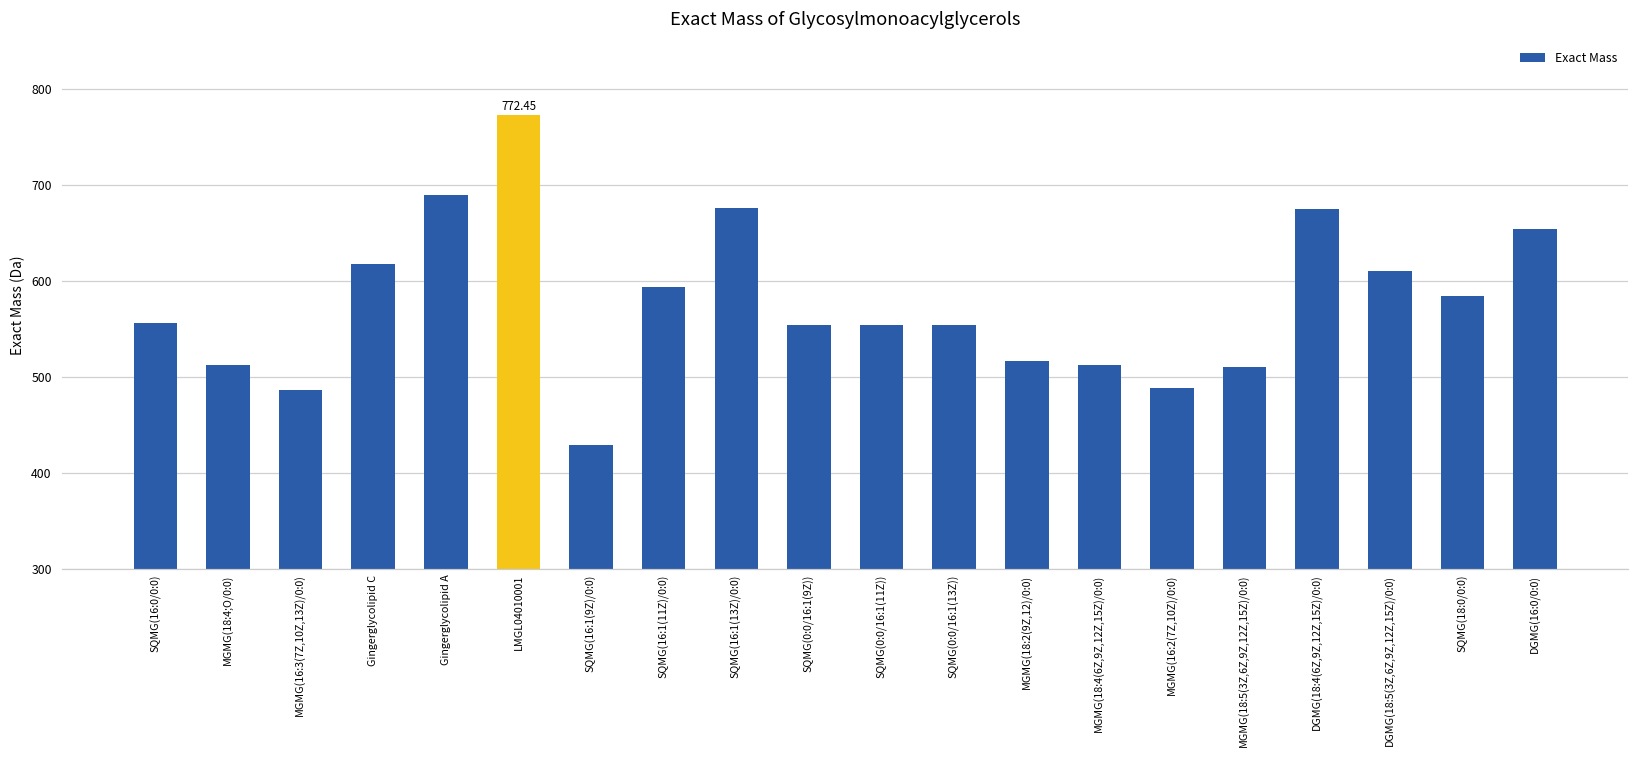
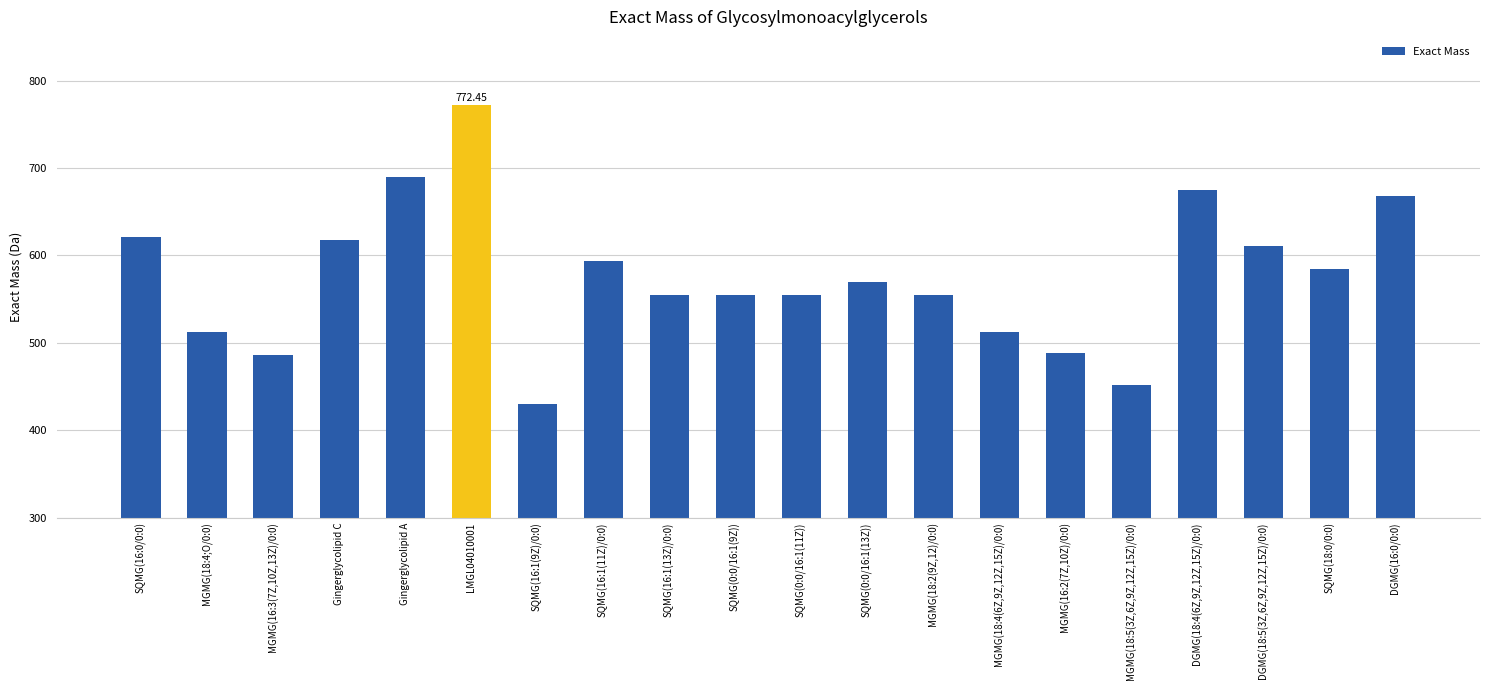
  {
-   "SQMG(16:0/0:0)": 560,
+   "SQMG(16:0/0:0)": 620,
    "MGMG(18:4;O/0:0)": 510,
    "MGMG(16:3(7Z,10Z,13Z)/0:0)": 490,
    "Gingerglycolipid C": 620,
    "Gingerglycolipid A": 690,
    "SQMG(16:1(9Z)/0:0)": 430,
    "SQMG(16:1(11Z)/0:0)": 590,
-   "SQMG(16:1(13Z)/0:0)": 680,
+   "SQMG(16:1(13Z)/0:0)": 550,
    "SQMG(0:0/16:1(9Z))": 550,
    "SQMG(0:0/16:1(11Z))": 550,
-   "SQMG(0:0/16:1(13Z))": 550,
-   "MGMG(18:2(9Z,12)/0:0)": 520,
+   "SQMG(0:0/16:1(13Z))": 570,
+   "MGMG(18:2(9Z,12)/0:0)": 550,
    "MGMG(18:4(6Z,9Z,12Z,15Z)/0:0)": 510,
    "MGMG(16:2(7Z,10Z)/0:0)": 490,
-   "MGMG(18:5(3Z,6Z,9Z,12Z,15Z)/0:0)": 510,
+   "MGMG(18:5(3Z,6Z,9Z,12Z,15Z)/0:0)": 450,
    "DGMG(18:4(6Z,9Z,12Z,15Z)/0:0)": 670,
    "DGMG(18:5(3Z,6Z,9Z,12Z,15Z)/0:0)": 610,
    "SQMG(18:0/0:0)": 580,
-   "DGMG(16:0/0:0)": 650
+   "DGMG(16:0/0:0)": 670
  }
